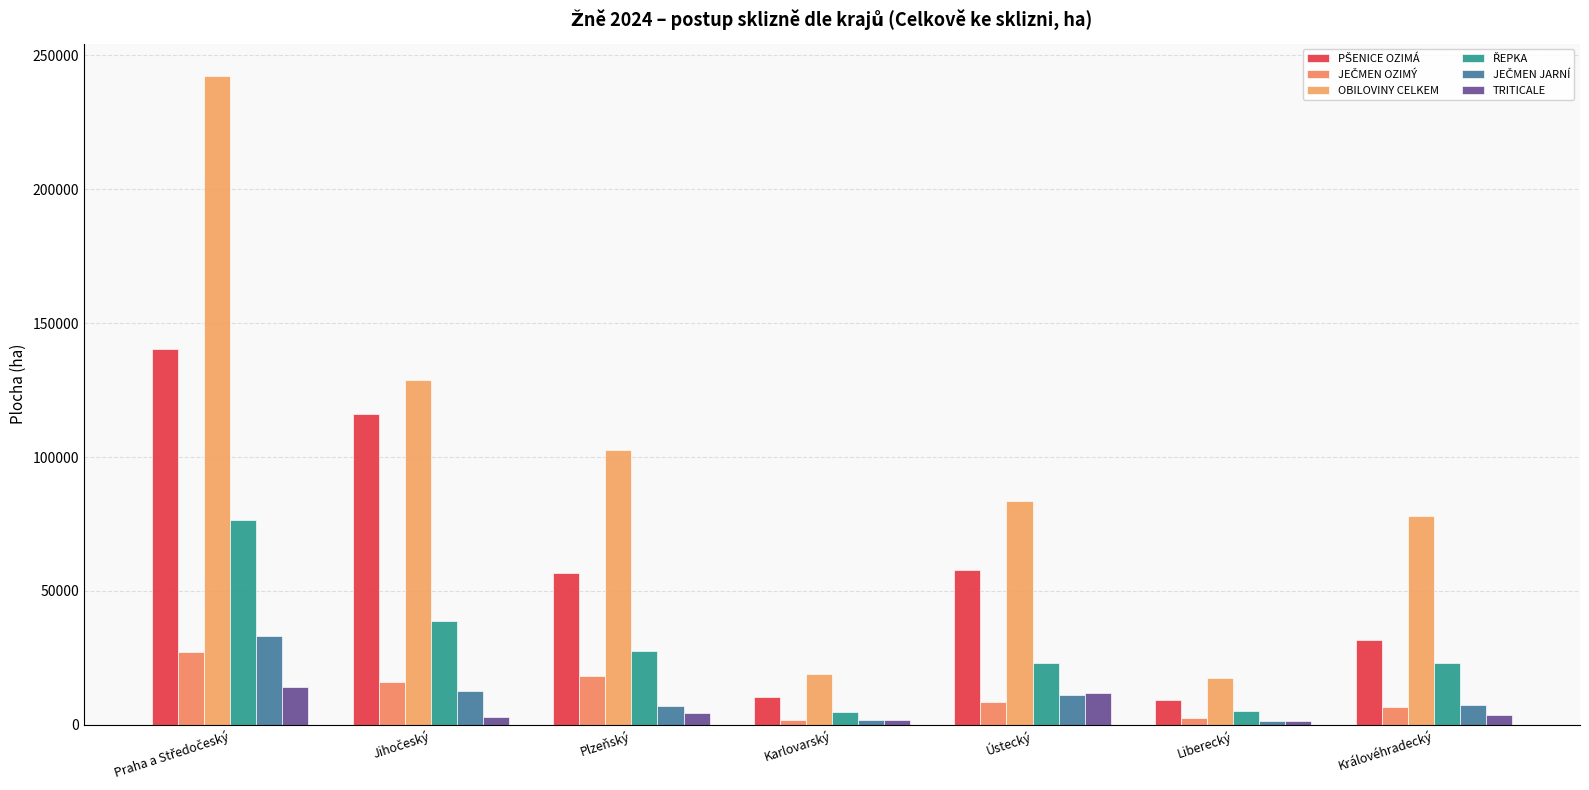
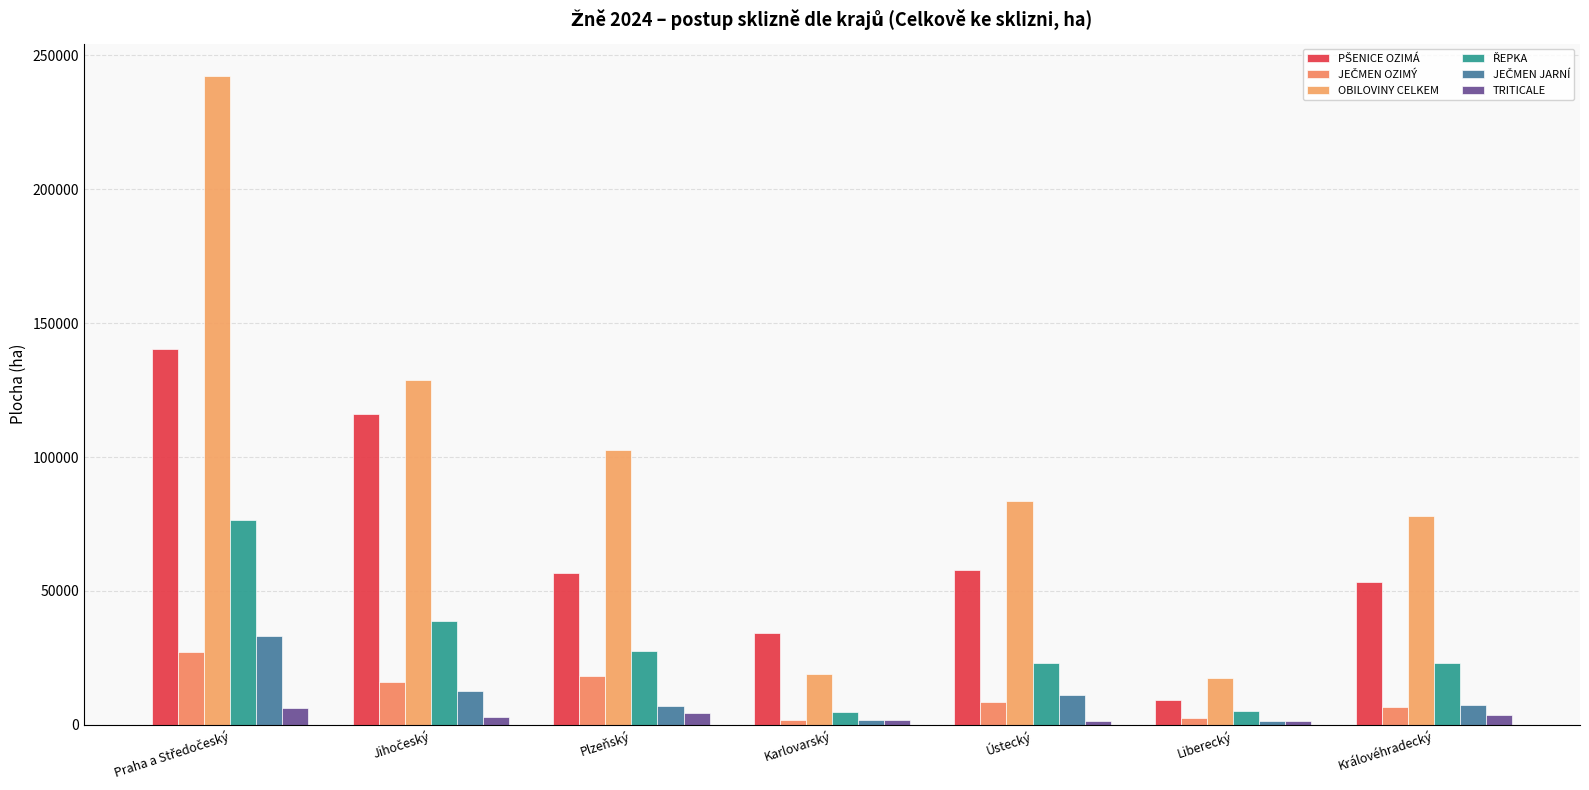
  {
    "PŠENICE OZIMÁ": {
      "Praha a Středočeský": 140000,
      "Jihočeský": 116000,
      "Plzeňský": 57000,
-     "Karlovarský": 10000,
+     "Karlovarský": 34000,
      "Ústecký": 58000,
      "Liberecký": 9000,
-     "Královéhradecký": 32000
+     "Královéhradecký": 53000
    },
    "TRITICALE": {
-     "Praha a Středočeský": 14000,
+     "Praha a Středočeský": 6000,
      "Jihočeský": 3000,
      "Plzeňský": 4000,
      "Karlovarský": 2000,
-     "Ústecký": 12000,
+     "Ústecký": 1000,
      "Liberecký": 1000,
      "Královéhradecký": 4000
    }
  }
